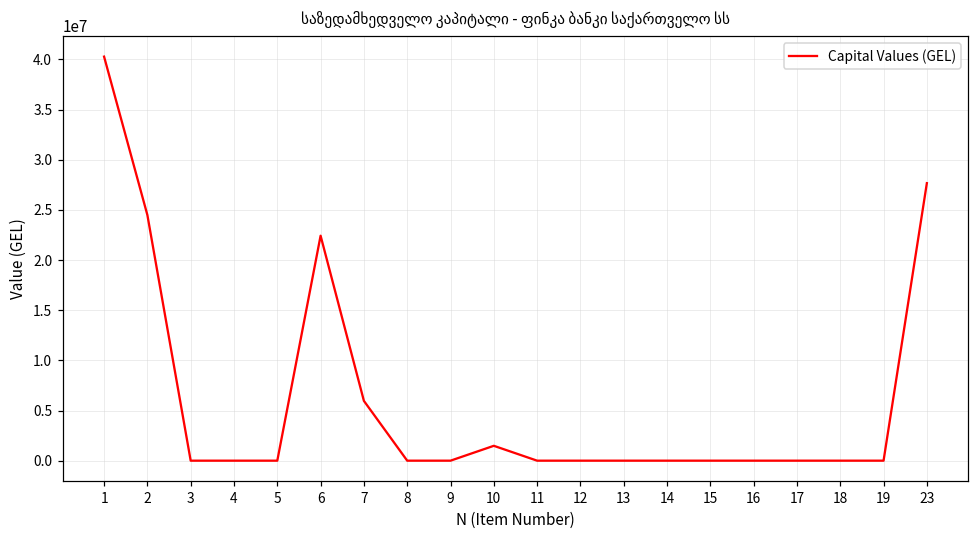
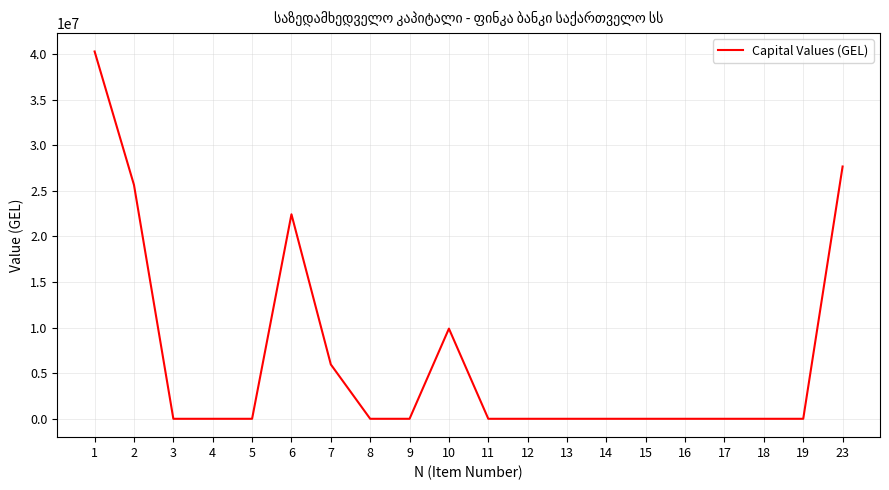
  {
    "1": 40000000,
-   "2": 24000000,
+   "2": 26000000,
    "3": 0,
    "4": 0,
    "5": 0,
    "6": 22000000,
    "7": 6000000,
    "8": 0,
    "9": 0,
-   "10": 1000000,
+   "10": 10000000,
    "11": 0,
    "12": 0,
    "13": 0,
    "14": 0,
    "15": 0,
    "16": 0,
    "17": 0,
    "18": 0,
    "19": 0,
    "23": 28000000
  }
